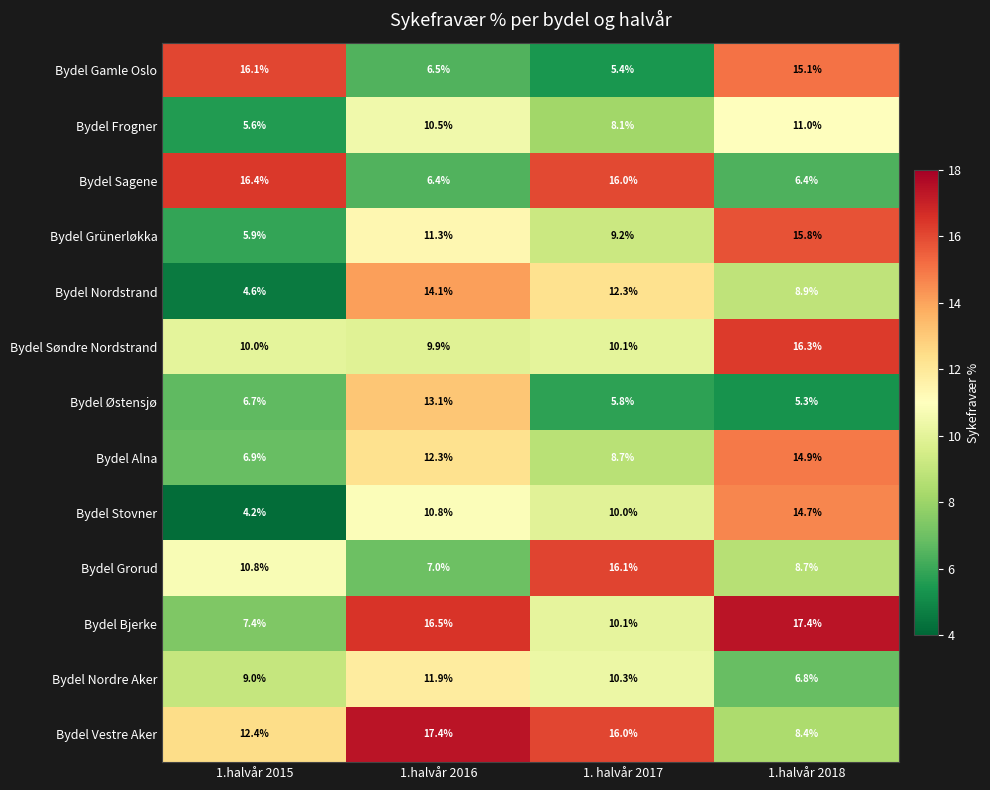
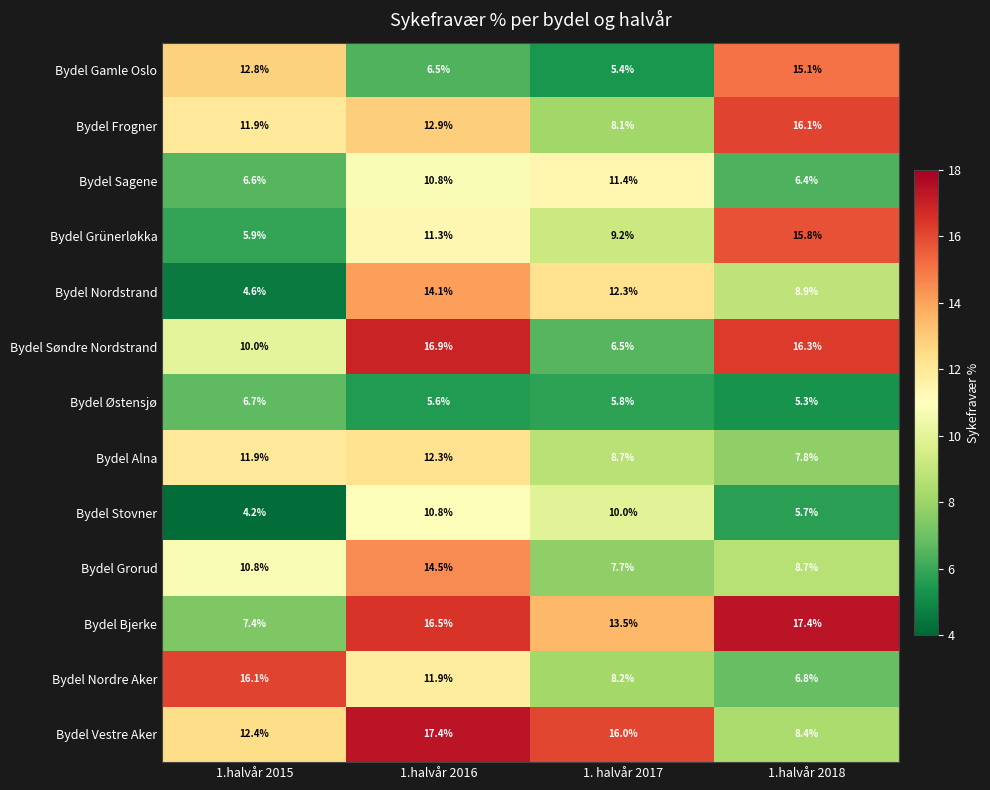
  {
    "Bydel Gamle Oslo": {
-     "1.halvår 2015": "16.1%",
+     "1.halvår 2015": "12.8%",
      "1.halvår 2016": "6.5%",
      "1. halvår 2017": "5.4%",
      "1.halvår 2018": "15.1%"
    },
    "Bydel Frogner": {
-     "1.halvår 2015": "5.6%",
-     "1.halvår 2016": "10.5%",
+     "1.halvår 2015": "11.9%",
+     "1.halvår 2016": "12.9%",
      "1. halvår 2017": "8.1%",
-     "1.halvår 2018": "11.0%"
+     "1.halvår 2018": "16.1%"
    },
    "Bydel Sagene": {
-     "1.halvår 2015": "16.4%",
-     "1.halvår 2016": "6.4%",
-     "1. halvår 2017": "16.0%",
+     "1.halvår 2015": "6.6%",
+     "1.halvår 2016": "10.8%",
+     "1. halvår 2017": "11.4%",
      "1.halvår 2018": "6.4%"
    },
    "Bydel Grünerløkka": {
      "1.halvår 2015": "5.9%",
      "1.halvår 2016": "11.3%",
      "1. halvår 2017": "9.2%",
      "1.halvår 2018": "15.8%"
    },
    "Bydel Nordstrand": {
      "1.halvår 2015": "4.6%",
      "1.halvår 2016": "14.1%",
      "1. halvår 2017": "12.3%",
      "1.halvår 2018": "8.9%"
    },
    "Bydel Søndre Nordstrand": {
      "1.halvår 2015": "10.0%",
-     "1.halvår 2016": "9.9%",
-     "1. halvår 2017": "10.1%",
+     "1.halvår 2016": "16.9%",
+     "1. halvår 2017": "6.5%",
      "1.halvår 2018": "16.3%"
    },
    "Bydel Østensjø": {
      "1.halvår 2015": "6.7%",
-     "1.halvår 2016": "13.1%",
+     "1.halvår 2016": "5.6%",
      "1. halvår 2017": "5.8%",
      "1.halvår 2018": "5.3%"
    },
    "Bydel Alna": {
-     "1.halvår 2015": "6.9%",
+     "1.halvår 2015": "11.9%",
      "1.halvår 2016": "12.3%",
      "1. halvår 2017": "8.7%",
-     "1.halvår 2018": "14.9%"
+     "1.halvår 2018": "7.8%"
    },
    "Bydel Stovner": {
      "1.halvår 2015": "4.2%",
      "1.halvår 2016": "10.8%",
      "1. halvår 2017": "10.0%",
-     "1.halvår 2018": "14.7%"
+     "1.halvår 2018": "5.7%"
    },
    "Bydel Grorud": {
      "1.halvår 2015": "10.8%",
-     "1.halvår 2016": "7.0%",
-     "1. halvår 2017": "16.1%",
+     "1.halvår 2016": "14.5%",
+     "1. halvår 2017": "7.7%",
      "1.halvår 2018": "8.7%"
    },
    "Bydel Bjerke": {
      "1.halvår 2015": "7.4%",
      "1.halvår 2016": "16.5%",
-     "1. halvår 2017": "10.1%",
+     "1. halvår 2017": "13.5%",
      "1.halvår 2018": "17.4%"
    },
    "Bydel Nordre Aker": {
-     "1.halvår 2015": "9.0%",
+     "1.halvår 2015": "16.1%",
      "1.halvår 2016": "11.9%",
-     "1. halvår 2017": "10.3%",
+     "1. halvår 2017": "8.2%",
      "1.halvår 2018": "6.8%"
    },
    "Bydel Vestre Aker": {
      "1.halvår 2015": "12.4%",
      "1.halvår 2016": "17.4%",
      "1. halvår 2017": "16.0%",
      "1.halvår 2018": "8.4%"
    }
  }
